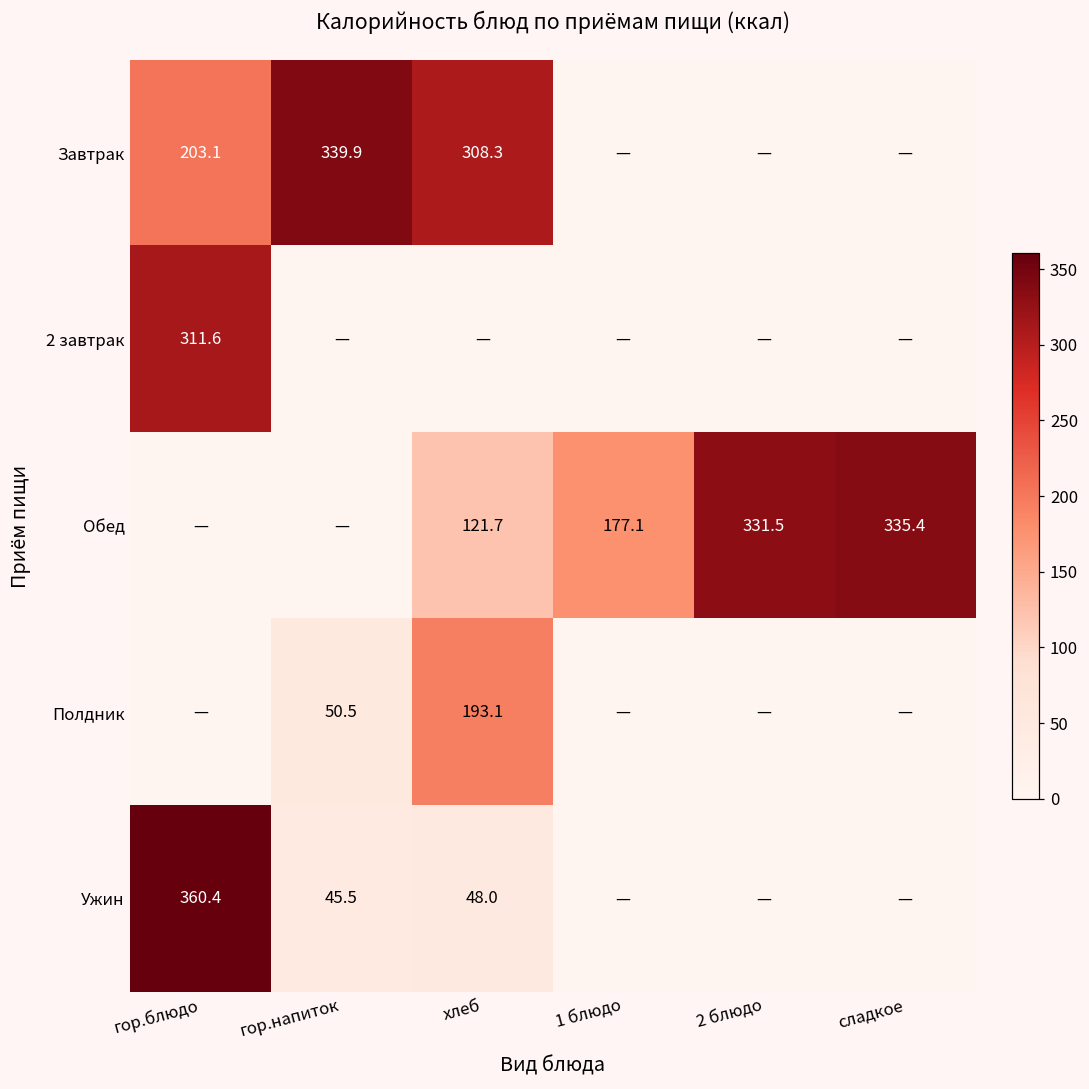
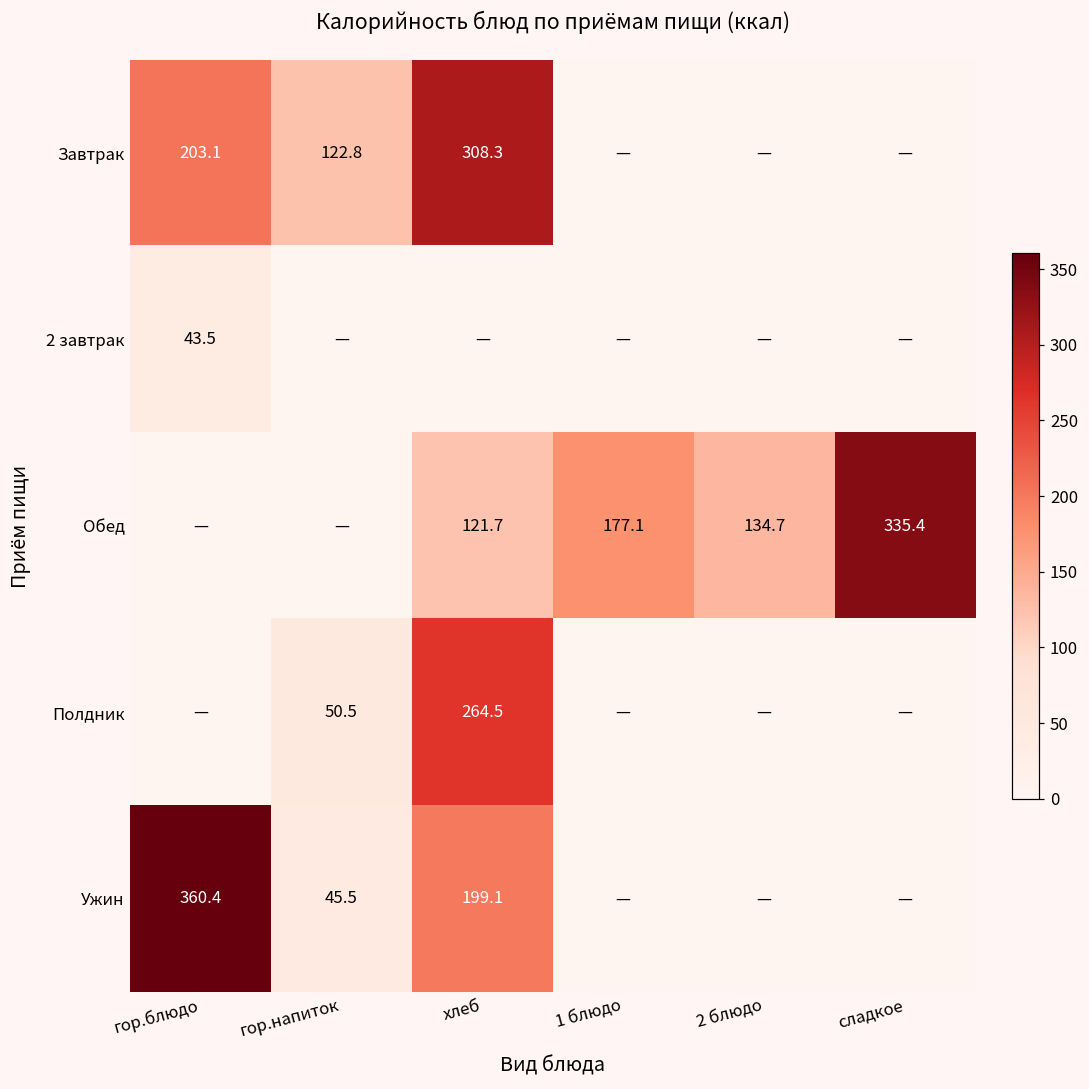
  {
    "Завтрак": {
      "гор.блюдо": 203.1,
-     "гор.напиток": 339.9,
+     "гор.напиток": 122.8,
      "хлеб": 308.3
    },
    "2 завтрак": {
-     "гор.блюдо": 311.6
+     "гор.блюдо": 43.5
    },
    "Обед": {
      "хлеб": 121.7,
      "1 блюдо": 177.1,
-     "2 блюдо": 331.5,
+     "2 блюдо": 134.7,
      "сладкое": 335.4
    },
    "Полдник": {
      "гор.напиток": 50.5,
-     "хлеб": 193.1
+     "хлеб": 264.5
    },
    "Ужин": {
      "гор.блюдо": 360.4,
      "гор.напиток": 45.5,
-     "хлеб": 48.0
+     "хлеб": 199.1
    }
  }
